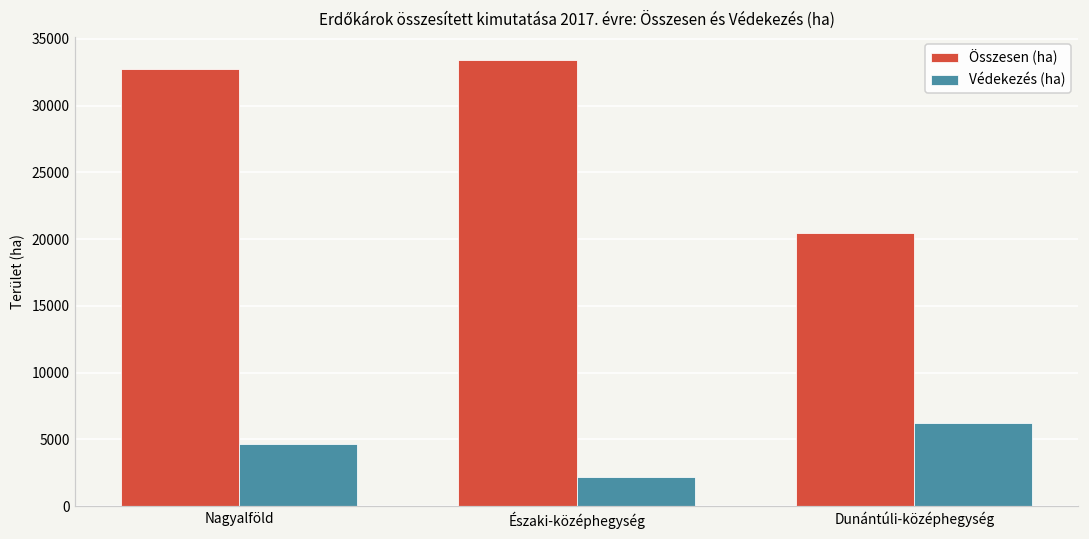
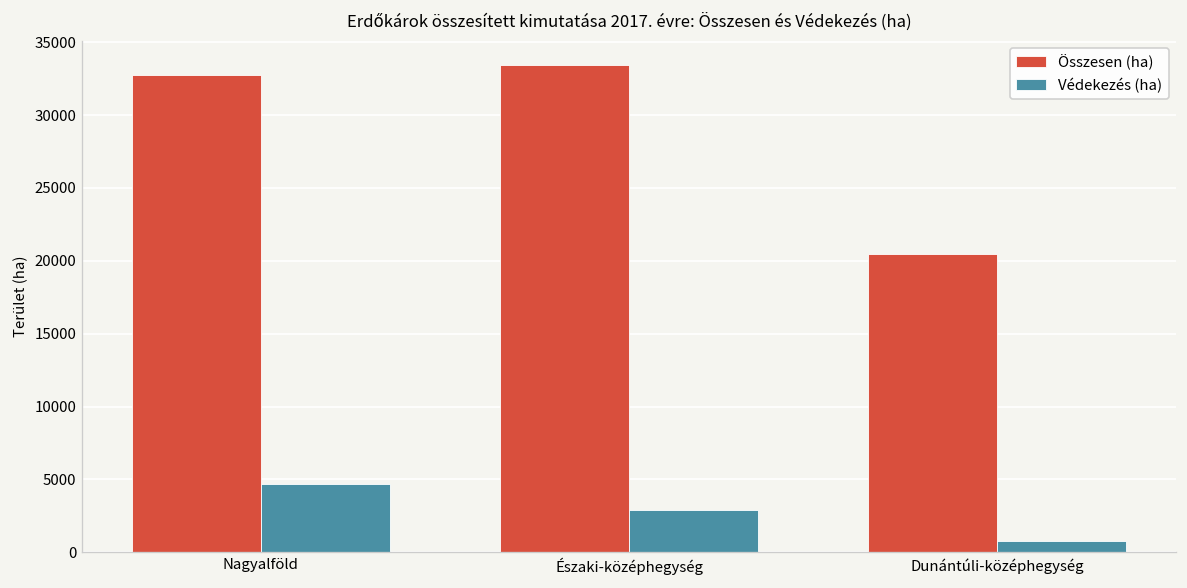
  {
    "Összesen (ha)": {
      "Nagyalföld": 32700,
      "Északi-középhegység": 33400,
      "Dunántúli-középhegység": 20500
    },
    "Védekezés (ha)": {
      "Nagyalföld": 4700,
-     "Északi-középhegység": 2200,
-     "Dunántúli-középhegység": 6200
+     "Északi-középhegység": 2900,
+     "Dunántúli-középhegység": 800
    }
  }
